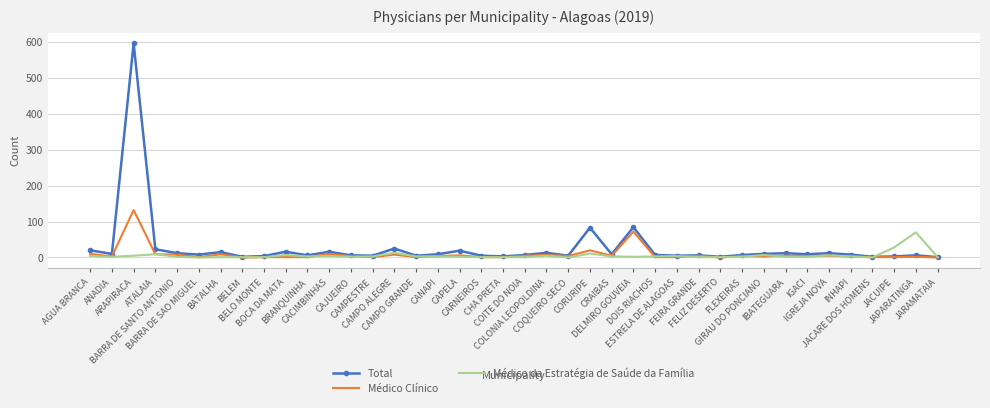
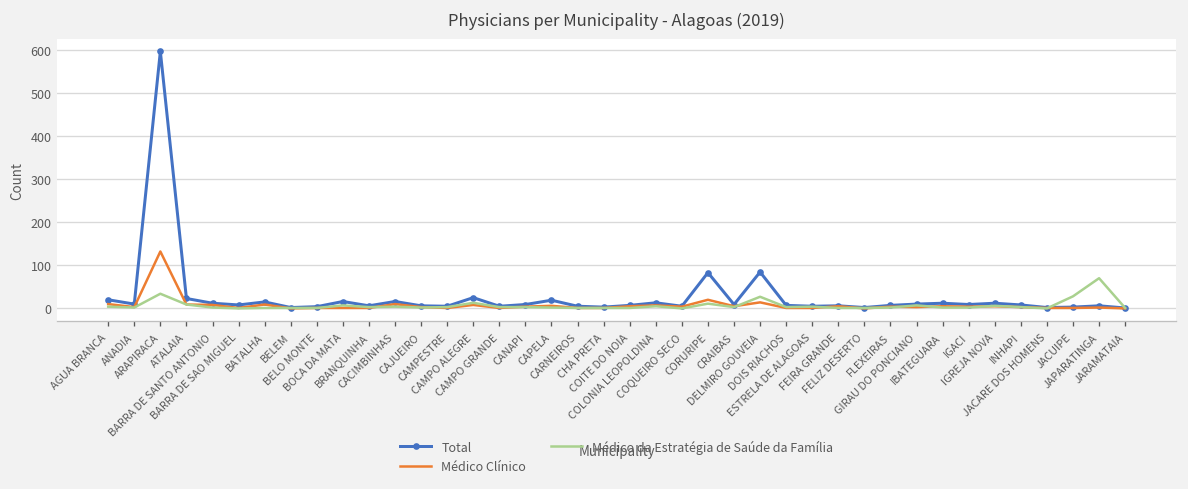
  {
    "Total": {
      "AGUA BRANCA": 20,
      "ANADIA": 10,
      "ARAPIRACA": 600,
      "ATALAIA": 20,
      "BARRA DE SAO MIGUEL": 10,
      "BOCA DA MATA": 20,
      "CAMPO ALEGRE": 30,
      "CAPELA": 20,
      "CORURIPE": 80,
      "DELMIRO GOUVEIA": 80
    },
    "Médico Clínico": {
      "ARAPIRACA": 130,
      "CORURIPE": 20,
-     "DELMIRO GOUVEIA": 70
+     "DELMIRO GOUVEIA": 10
    },
    "Médico da Estratégia de Saúde da Família": {
-     "ARAPIRACA": 10,
+     "ARAPIRACA": 30,
      "BATALHA": 0,
      "CORURIPE": 10,
-     "DELMIRO GOUVEIA": 0,
+     "DELMIRO GOUVEIA": 30,
      "JACUIPE": 30,
      "JAPARATINGA": 70
    }
  }
